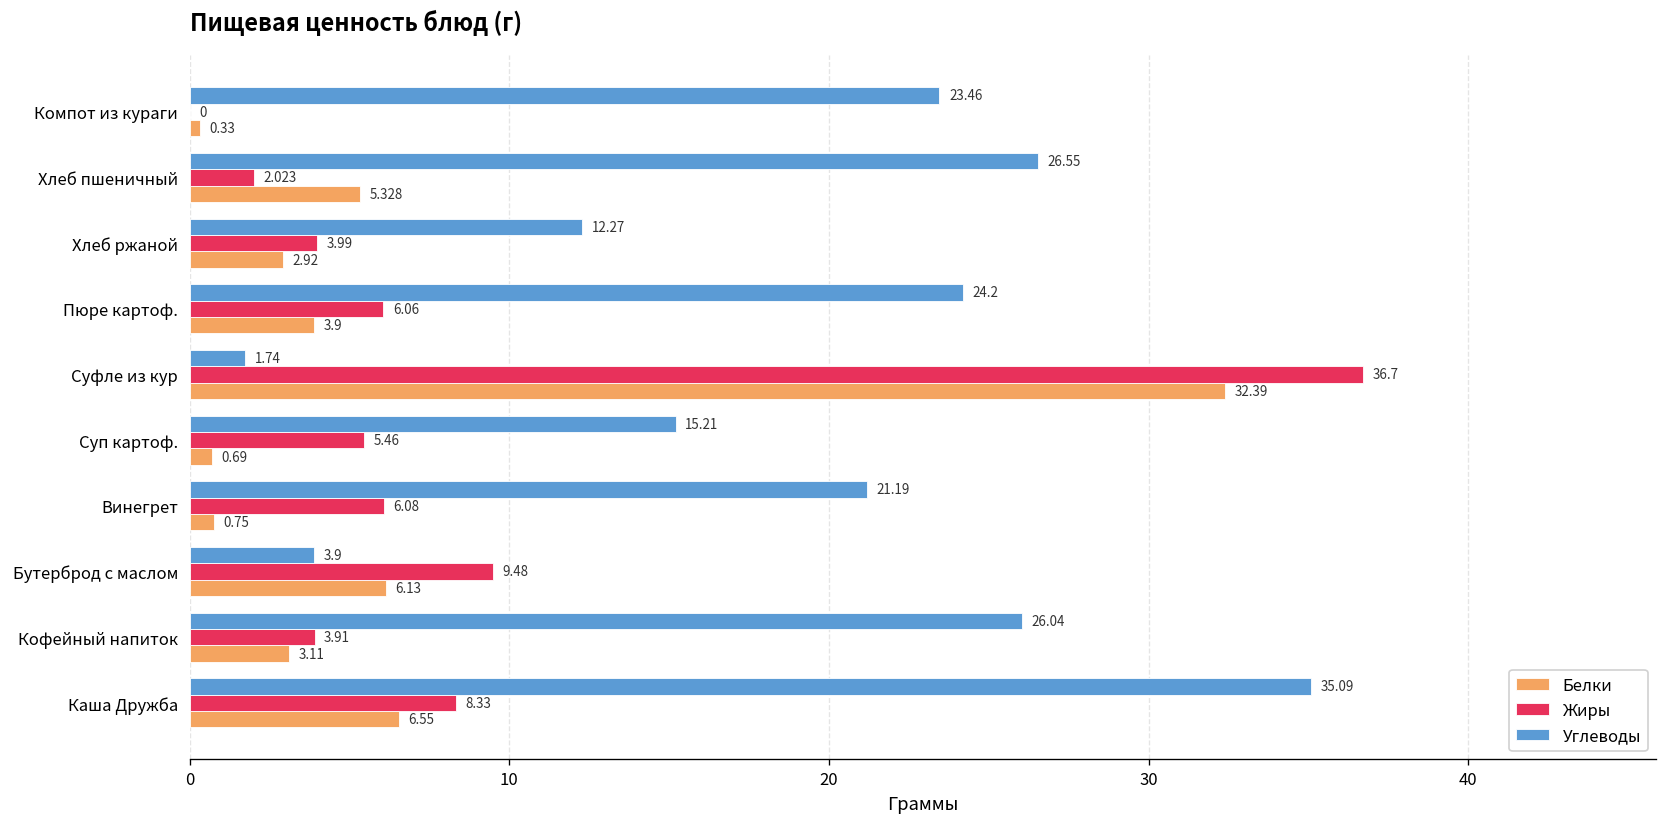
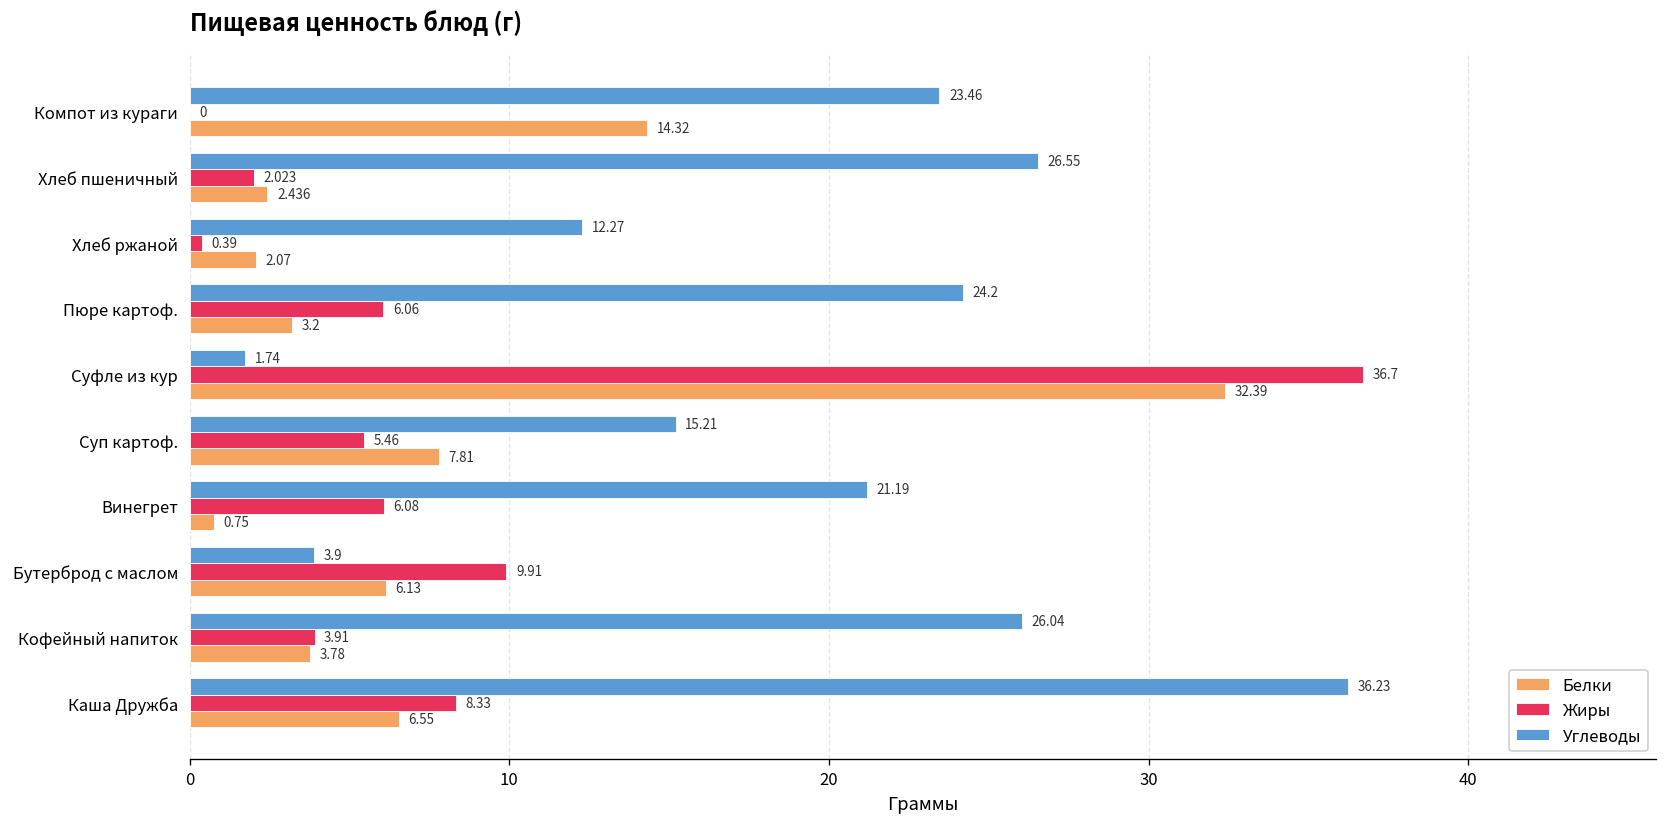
  {
    "Белки": {
-     "Компот из кураги": 0.33,
-     "Хлеб пшеничный": 5.328,
-     "Хлеб ржаной": 2.92,
-     "Пюре картоф.": 3.9,
+     "Компот из кураги": 14.32,
+     "Хлеб пшеничный": 2.436,
+     "Хлеб ржаной": 2.07,
+     "Пюре картоф.": 3.2,
      "Суфле из кур": 32.39,
-     "Суп картоф.": 0.69,
+     "Суп картоф.": 7.81,
      "Винегрет": 0.75,
      "Бутерброд с маслом": 6.13,
-     "Кофейный напиток": 3.11,
+     "Кофейный напиток": 3.78,
      "Каша Дружба": 6.55
    },
    "Жиры": {
      "Компот из кураги": 0,
      "Хлеб пшеничный": 2.023,
-     "Хлеб ржаной": 3.99,
+     "Хлеб ржаной": 0.39,
      "Пюре картоф.": 6.06,
      "Суфле из кур": 36.7,
      "Суп картоф.": 5.46,
      "Винегрет": 6.08,
-     "Бутерброд с маслом": 9.48,
+     "Бутерброд с маслом": 9.91,
      "Кофейный напиток": 3.91,
      "Каша Дружба": 8.33
    },
    "Углеводы": {
      "Компот из кураги": 23.46,
      "Хлеб пшеничный": 26.55,
      "Хлеб ржаной": 12.27,
      "Пюре картоф.": 24.2,
      "Суфле из кур": 1.74,
      "Суп картоф.": 15.21,
      "Винегрет": 21.19,
      "Бутерброд с маслом": 3.9,
      "Кофейный напиток": 26.04,
-     "Каша Дружба": 35.09
+     "Каша Дружба": 36.23
    }
  }
